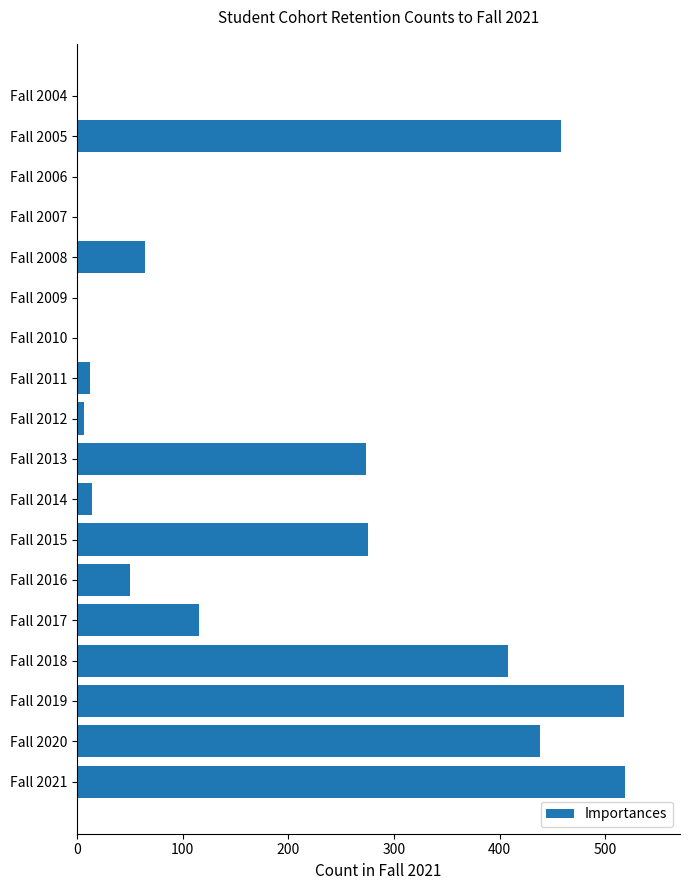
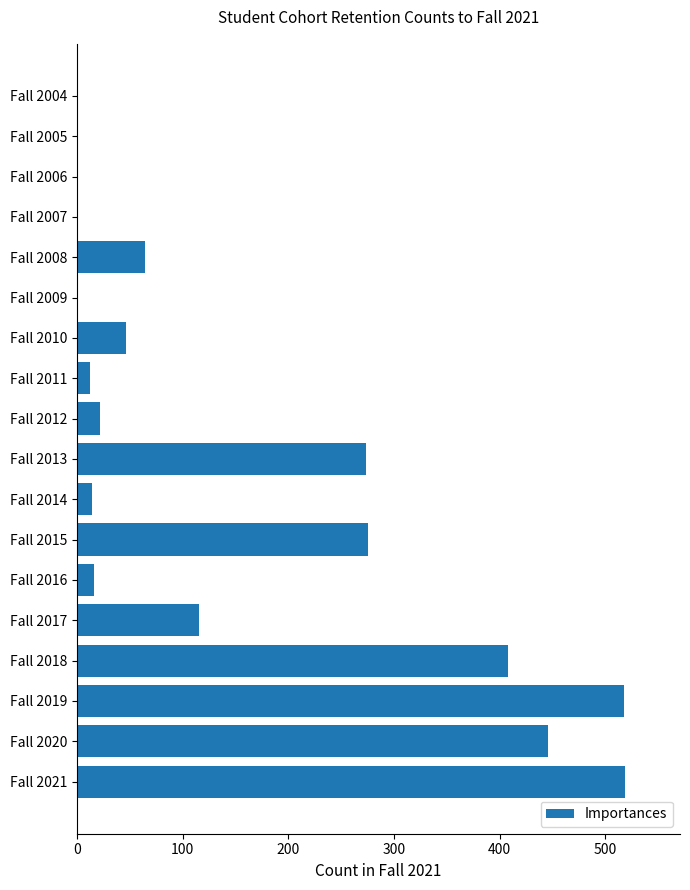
  {
-   "Fall 2005": 458,
+   "Fall 2005": 0,
    "Fall 2006": 0,
    "Fall 2008": 64,
-   "Fall 2010": 1,
+   "Fall 2010": 46,
    "Fall 2011": 12,
-   "Fall 2012": 7,
+   "Fall 2012": 22,
    "Fall 2013": 274,
    "Fall 2014": 14,
    "Fall 2015": 275,
-   "Fall 2016": 50,
+   "Fall 2016": 16,
    "Fall 2017": 115,
    "Fall 2018": 408,
    "Fall 2019": 518,
-   "Fall 2020": 438,
+   "Fall 2020": 446,
    "Fall 2021": 519
  }
